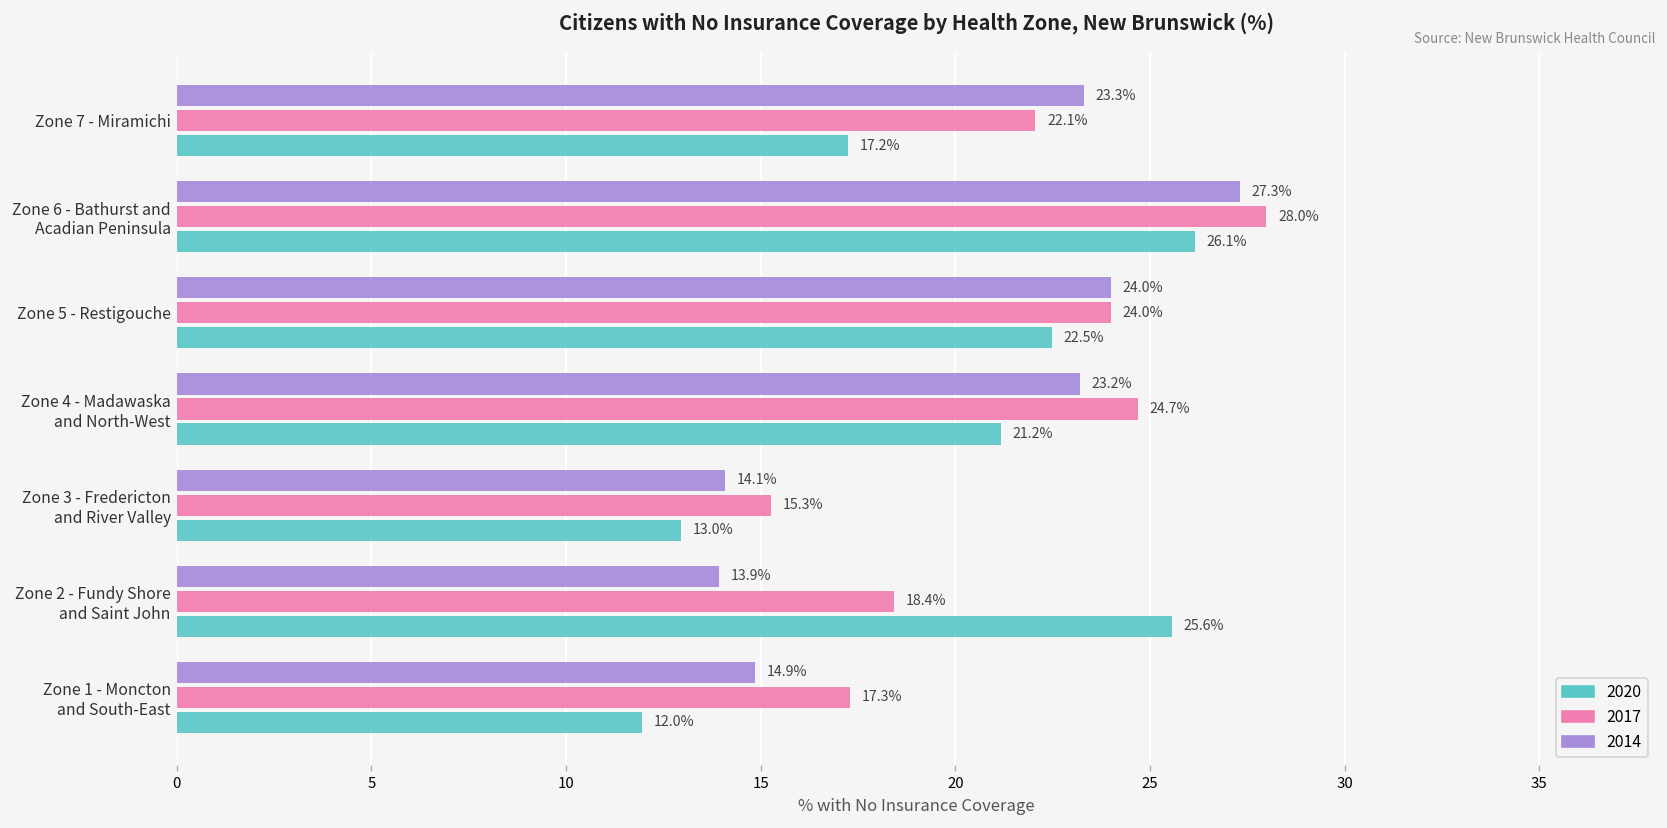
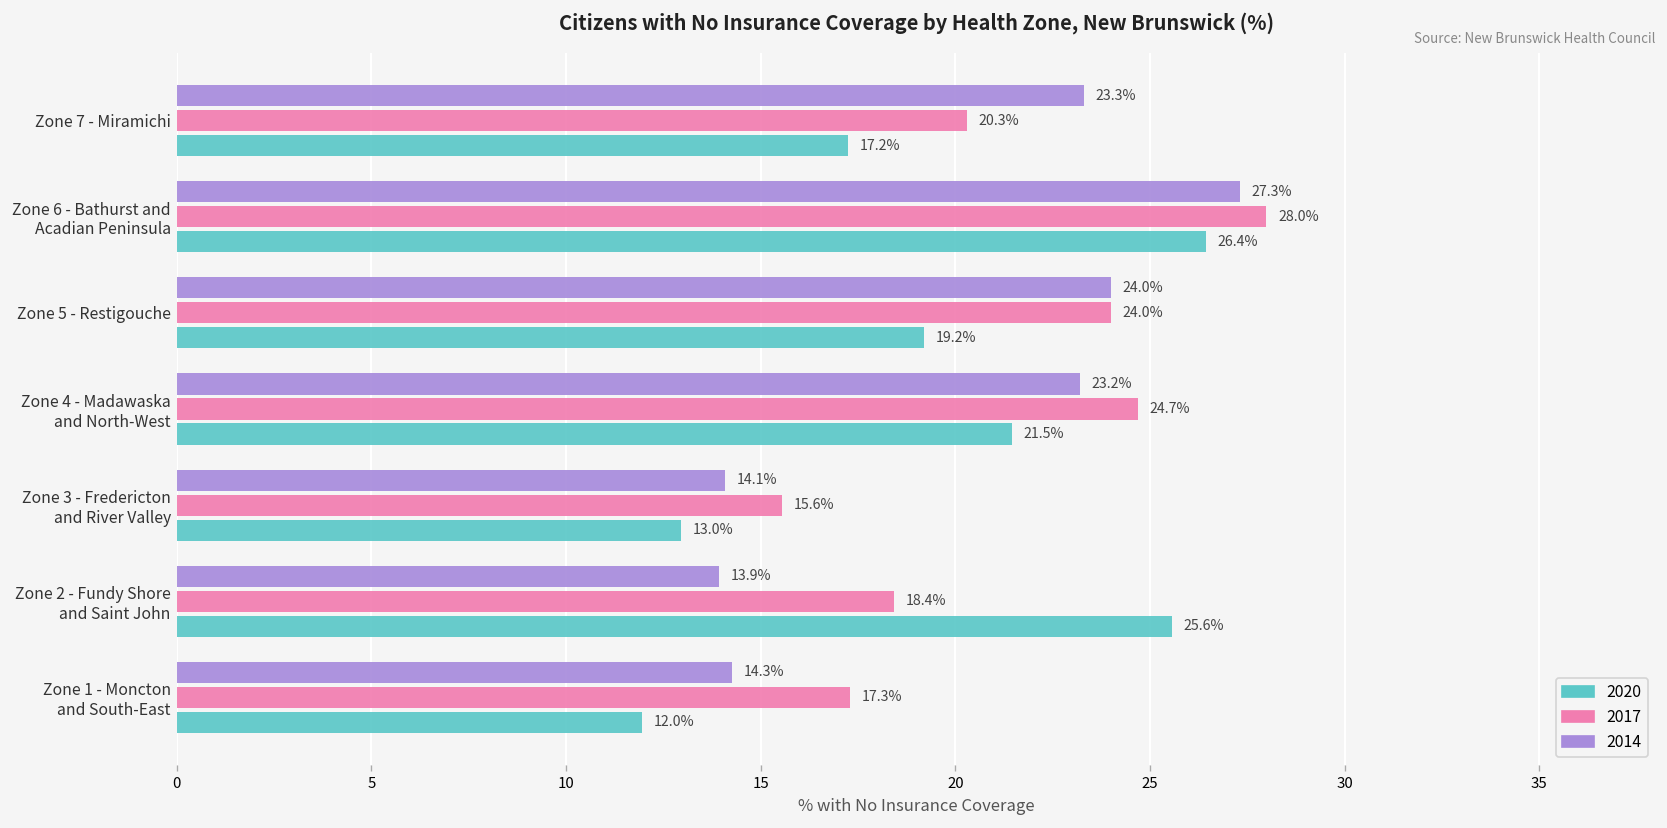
  {
    "2020": {
      "Zone 7 - Miramichi": "17.2%",
-     "Zone 6 - Bathurst and Acadian Peninsula": "26.1%",
-     "Zone 5 - Restigouche": "22.5%",
-     "Zone 4 - Madawaska and North-West": "21.2%",
+     "Zone 6 - Bathurst and Acadian Peninsula": "26.4%",
+     "Zone 5 - Restigouche": "19.2%",
+     "Zone 4 - Madawaska and North-West": "21.5%",
      "Zone 3 - Fredericton and River Valley": "13.0%",
      "Zone 2 - Fundy Shore and Saint John": "25.6%",
      "Zone 1 - Moncton and South-East": "12.0%"
    },
    "2017": {
-     "Zone 7 - Miramichi": "22.1%",
+     "Zone 7 - Miramichi": "20.3%",
      "Zone 6 - Bathurst and Acadian Peninsula": "28.0%",
      "Zone 5 - Restigouche": "24.0%",
      "Zone 4 - Madawaska and North-West": "24.7%",
-     "Zone 3 - Fredericton and River Valley": "15.3%",
+     "Zone 3 - Fredericton and River Valley": "15.6%",
      "Zone 2 - Fundy Shore and Saint John": "18.4%",
      "Zone 1 - Moncton and South-East": "17.3%"
    },
    "2014": {
      "Zone 7 - Miramichi": "23.3%",
      "Zone 6 - Bathurst and Acadian Peninsula": "27.3%",
      "Zone 5 - Restigouche": "24.0%",
      "Zone 4 - Madawaska and North-West": "23.2%",
      "Zone 3 - Fredericton and River Valley": "14.1%",
      "Zone 2 - Fundy Shore and Saint John": "13.9%",
-     "Zone 1 - Moncton and South-East": "14.9%"
+     "Zone 1 - Moncton and South-East": "14.3%"
    }
  }
